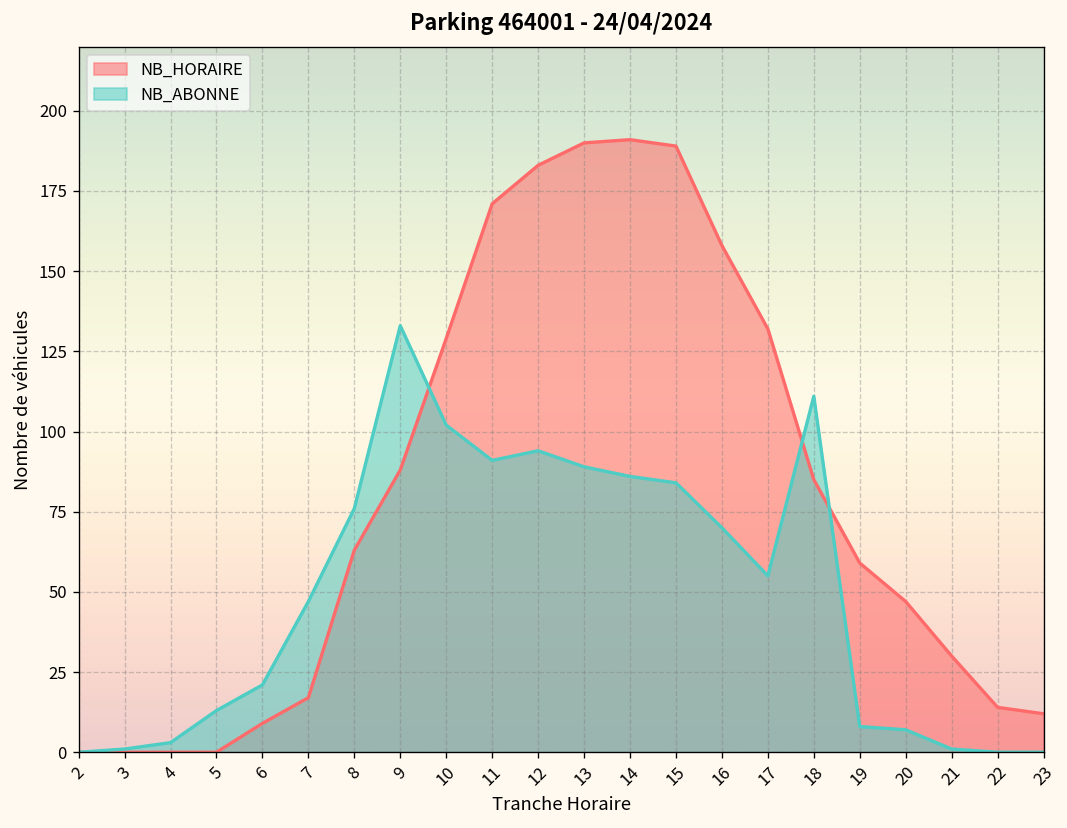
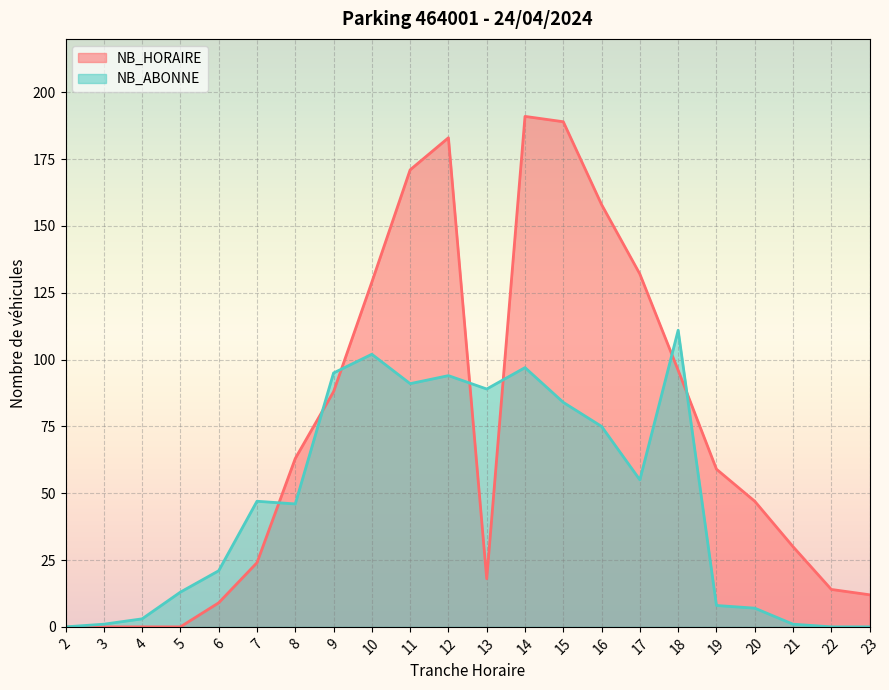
  {
    "NB_HORAIRE": {
      "3": 0,
      "4": 0,
      "5": 0,
      "6": 9,
-     "7": 17,
+     "7": 24,
      "8": 63,
      "9": 88,
      "10": 129,
      "11": 171,
      "12": 183,
-     "13": 190,
+     "13": 18,
      "14": 191,
      "15": 189,
      "16": 158,
      "17": 132,
-     "18": 85,
+     "18": 96,
      "19": 59,
      "20": 47,
      "21": 30,
      "22": 14,
      "23": 12
    },
    "NB_ABONNE": {
      "3": 1,
      "4": 3,
      "5": 13,
      "6": 21,
      "7": 47,
-     "8": 76,
-     "9": 133,
+     "8": 46,
+     "9": 95,
      "10": 102,
      "11": 91,
      "12": 94,
      "13": 89,
-     "14": 86,
+     "14": 97,
      "15": 84,
-     "16": 70,
+     "16": 75,
      "17": 55,
      "18": 111,
      "19": 8,
      "20": 7,
      "21": 1,
      "22": 0,
      "23": 0
    }
  }
